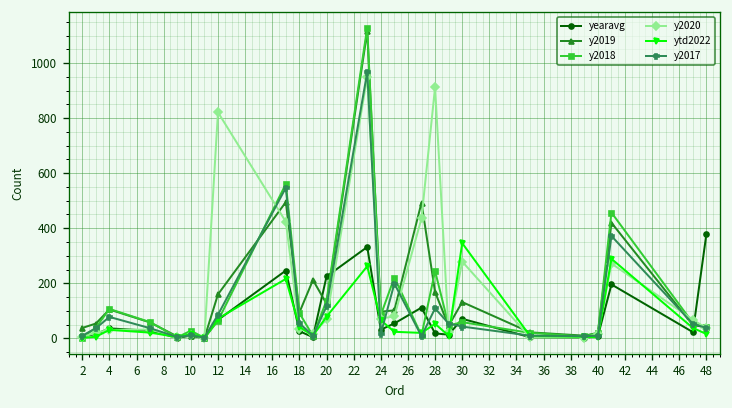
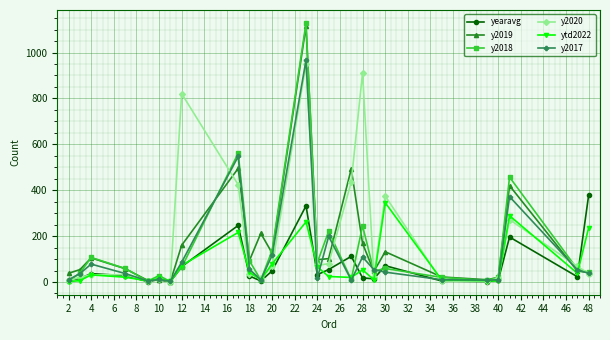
  {
    "yearavg": {
-     "20": 220,
+     "20": 50,
      "24": 30,
      "28": 20,
      "30": 70,
      "48": 380
    },
    "y2018": {
      "10": 30,
      "24": 90,
      "28": 250,
      "30": 60
    },
    "y2020": {
      "12": 820,
      "28": 910,
-     "30": 280
+     "30": 380
    },
    "ytd2022": {
      "28": 50,
      "30": 350,
-     "48": 20
+     "48": 240
    }
  }
